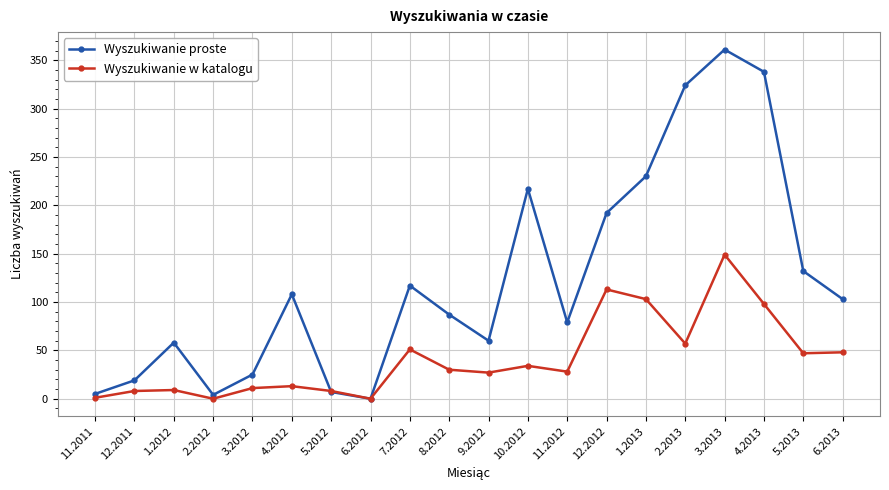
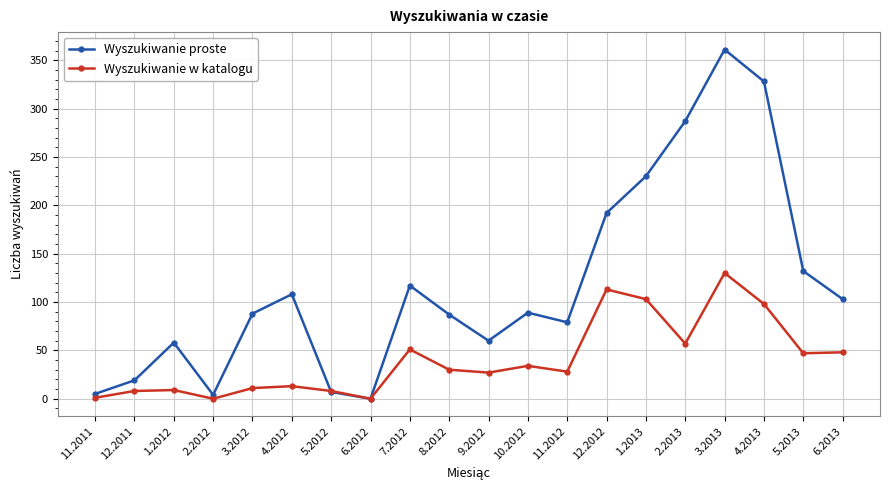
  {
    "Wyszukiwanie proste": {
      "11.2011": 10,
      "12.2011": 20,
      "1.2012": 60,
      "2.2012": 0,
-     "3.2012": 30,
+     "3.2012": 90,
      "4.2012": 110,
      "7.2012": 120,
      "8.2012": 90,
      "9.2012": 60,
-     "10.2012": 220,
+     "10.2012": 90,
      "11.2012": 80,
      "12.2012": 190,
      "1.2013": 230,
-     "2.2013": 320,
+     "2.2013": 290,
      "3.2013": 360,
-     "4.2013": 340,
+     "4.2013": 330,
      "5.2013": 130,
      "6.2013": 100
    },
    "Wyszukiwanie w katalogu": {
      "11.2011": 0,
      "12.2011": 10,
      "1.2012": 10,
      "2.2012": 0,
      "3.2012": 10,
      "4.2012": 10,
      "7.2012": 50,
      "8.2012": 30,
      "9.2012": 30,
      "10.2012": 30,
      "11.2012": 30,
      "12.2012": 110,
      "1.2013": 100,
      "2.2013": 60,
-     "3.2013": 150,
+     "3.2013": 130,
      "4.2013": 100,
      "5.2013": 50,
      "6.2013": 50
    }
  }
